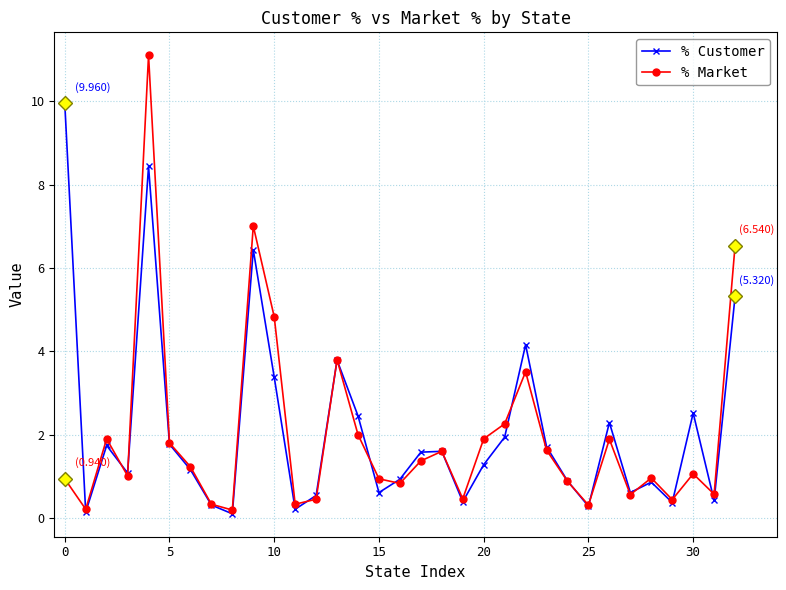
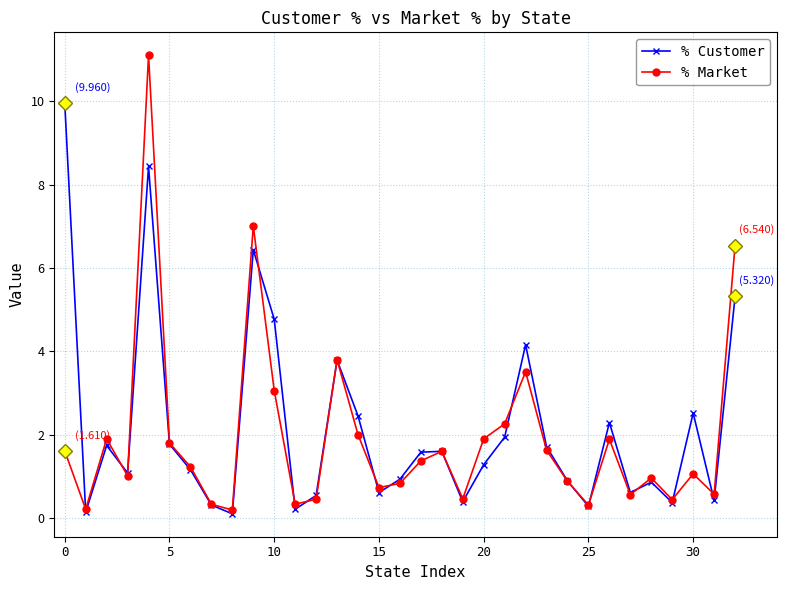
  {
    "% Customer": {
-     "10": "3.4",
+     "10": "4.8",
      "15": "0.6",
      "20": "1.3",
      "30": "2.5"
    },
    "% Market": {
-     "0": "(0.940)",
-     "10": "4.8",
-     "15": "0.9"
+     "0": "(1.610)",
+     "10": "3.1",
+     "15": "0.7"
    }
  }
